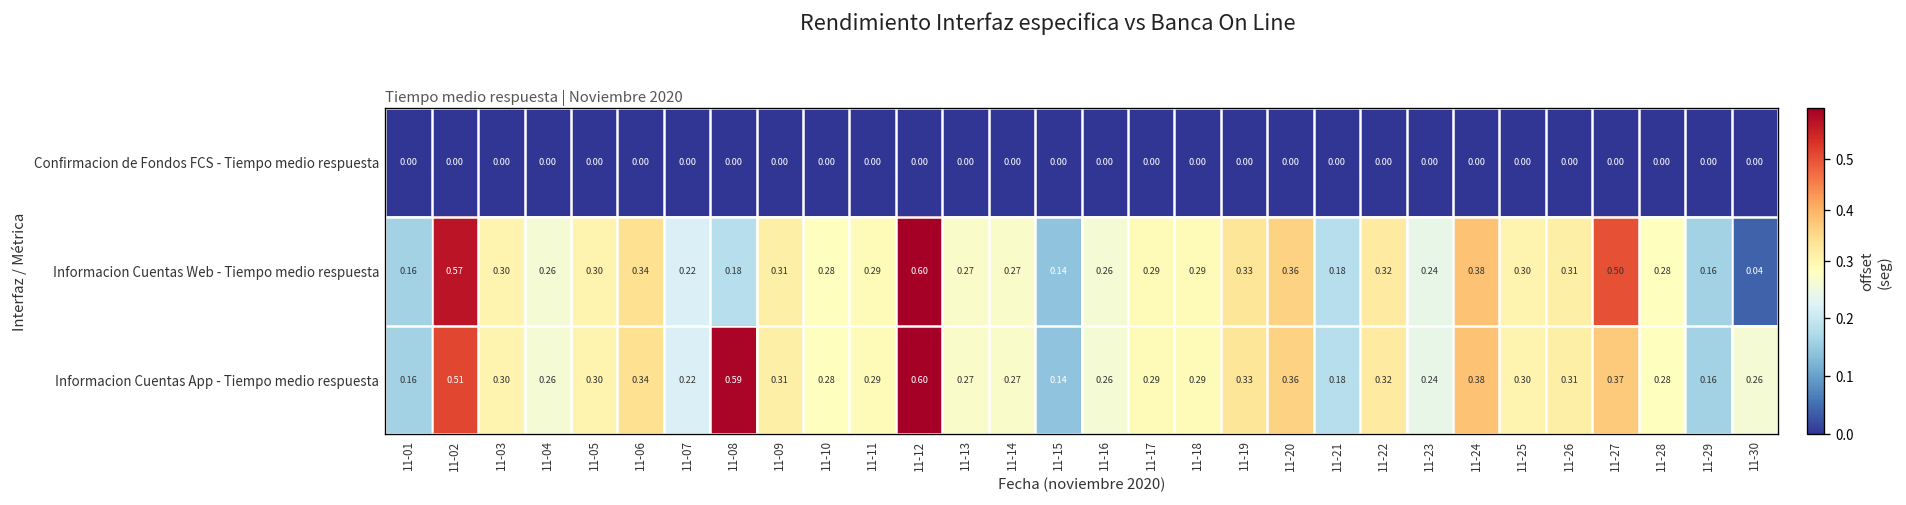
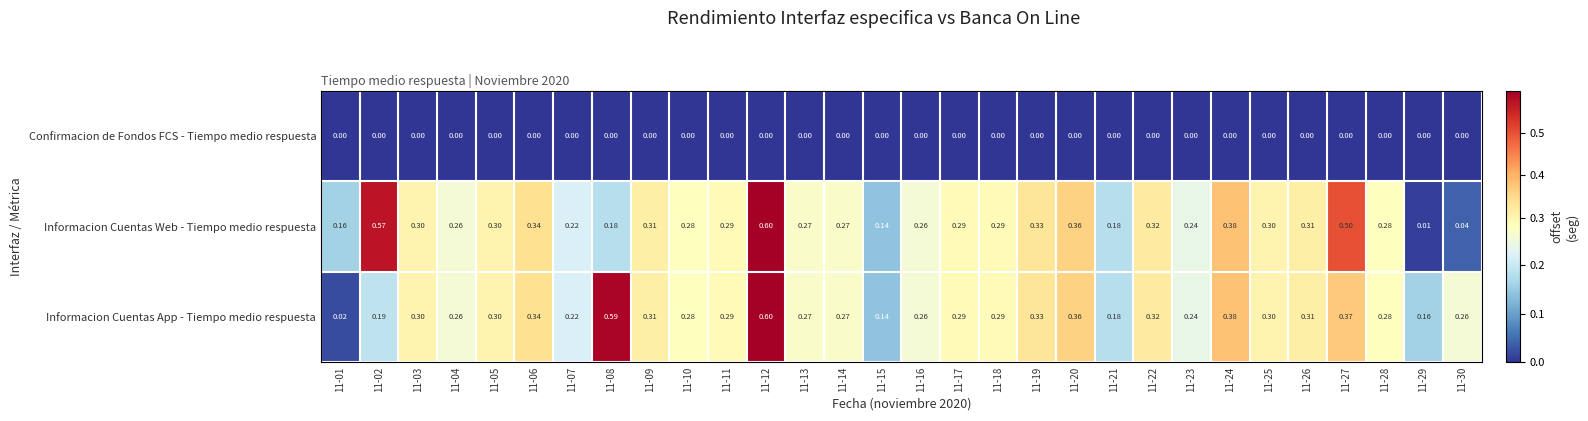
  {
    "Confirmacion de Fondos FCS - Tiempo medio respuesta": {
      "11-01": 0.00,
      "11-02": 0.00,
      "11-03": 0.00,
      "11-04": 0.00,
      "11-05": 0.00,
      "11-06": 0.00,
      "11-07": 0.00,
      "11-08": 0.00,
      "11-09": 0.00,
      "11-10": 0.00,
      "11-11": 0.00,
      "11-12": 0.00,
      "11-13": 0.00,
      "11-14": 0.00,
      "11-15": 0.00,
      "11-16": 0.00,
      "11-17": 0.00,
      "11-18": 0.00,
      "11-19": 0.00,
      "11-20": 0.00,
      "11-21": 0.00,
      "11-22": 0.00,
      "11-23": 0.00,
      "11-24": 0.00,
      "11-25": 0.00,
      "11-26": 0.00,
      "11-27": 0.00,
      "11-28": 0.00,
      "11-29": 0.00,
      "11-30": 0.00
    },
    "Informacion Cuentas Web - Tiempo medio respuesta": {
      "11-01": 0.16,
      "11-02": 0.57,
      "11-03": 0.30,
      "11-04": 0.26,
      "11-05": 0.30,
      "11-06": 0.34,
      "11-07": 0.22,
      "11-08": 0.18,
      "11-09": 0.31,
      "11-10": 0.28,
      "11-11": 0.29,
      "11-12": 0.60,
      "11-13": 0.27,
      "11-14": 0.27,
      "11-15": 0.14,
      "11-16": 0.26,
      "11-17": 0.29,
      "11-18": 0.29,
      "11-19": 0.33,
      "11-20": 0.36,
      "11-21": 0.18,
      "11-22": 0.32,
      "11-23": 0.24,
      "11-24": 0.38,
      "11-25": 0.30,
      "11-26": 0.31,
      "11-27": 0.50,
      "11-28": 0.28,
-     "11-29": 0.16,
+     "11-29": 0.01,
      "11-30": 0.04
    },
    "Informacion Cuentas App - Tiempo medio respuesta": {
-     "11-01": 0.16,
-     "11-02": 0.51,
+     "11-01": 0.02,
+     "11-02": 0.19,
      "11-03": 0.30,
      "11-04": 0.26,
      "11-05": 0.30,
      "11-06": 0.34,
      "11-07": 0.22,
      "11-08": 0.59,
      "11-09": 0.31,
      "11-10": 0.28,
      "11-11": 0.29,
      "11-12": 0.60,
      "11-13": 0.27,
      "11-14": 0.27,
      "11-15": 0.14,
      "11-16": 0.26,
      "11-17": 0.29,
      "11-18": 0.29,
      "11-19": 0.33,
      "11-20": 0.36,
      "11-21": 0.18,
      "11-22": 0.32,
      "11-23": 0.24,
      "11-24": 0.38,
      "11-25": 0.30,
      "11-26": 0.31,
      "11-27": 0.37,
      "11-28": 0.28,
      "11-29": 0.16,
      "11-30": 0.26
    }
  }
